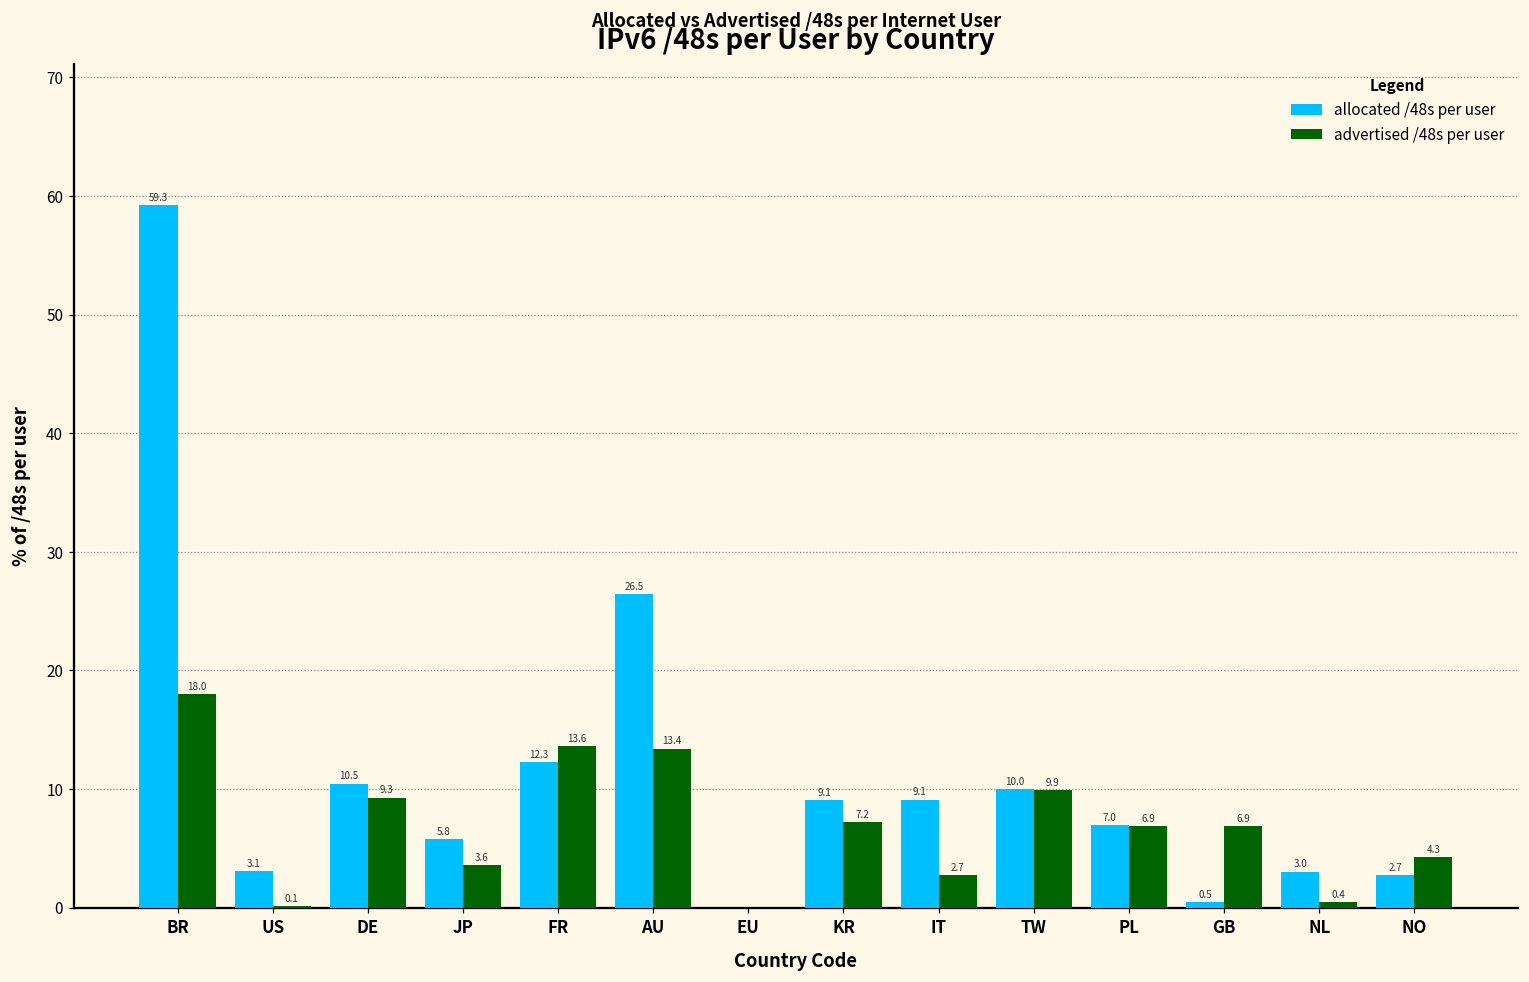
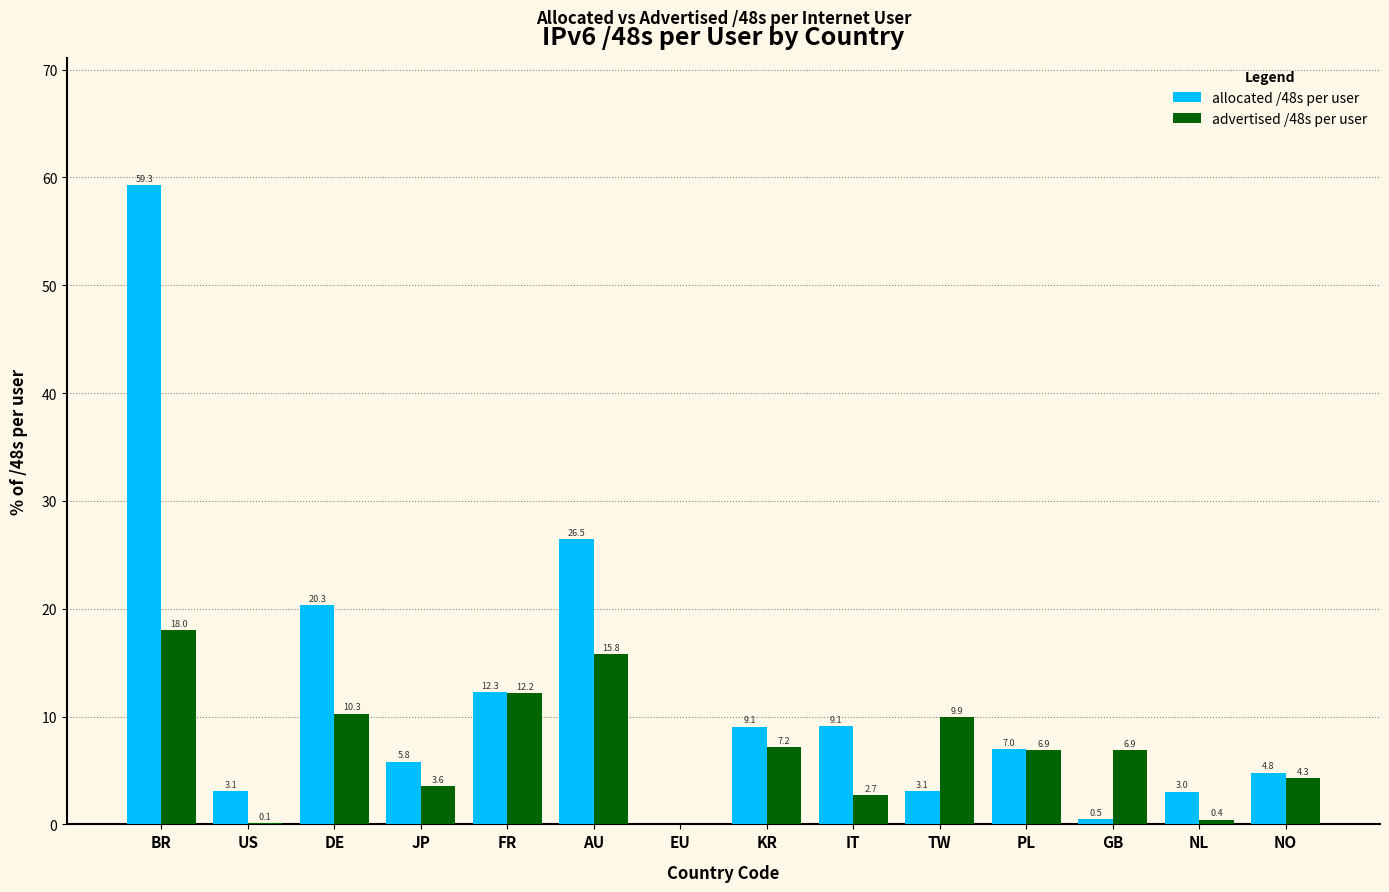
  {
    "allocated /48s per user": {
      "BR": 59.3,
      "US": 3.1,
-     "DE": 10.5,
+     "DE": 20.3,
      "JP": 5.8,
      "FR": 12.3,
      "AU": 26.5,
      "KR": 9.1,
      "IT": 9.1,
-     "TW": 10.0,
+     "TW": 3.1,
      "PL": 7.0,
      "GB": 0.5,
      "NL": 3.0,
-     "NO": 2.7
+     "NO": 4.8
    },
    "advertised /48s per user": {
      "BR": 18.0,
      "US": 0.1,
-     "DE": 9.3,
+     "DE": 10.3,
      "JP": 3.6,
-     "FR": 13.6,
-     "AU": 13.4,
+     "FR": 12.2,
+     "AU": 15.8,
      "KR": 7.2,
      "IT": 2.7,
      "TW": 9.9,
      "PL": 6.9,
      "GB": 6.9,
      "NL": 0.4,
      "NO": 4.3
    }
  }
